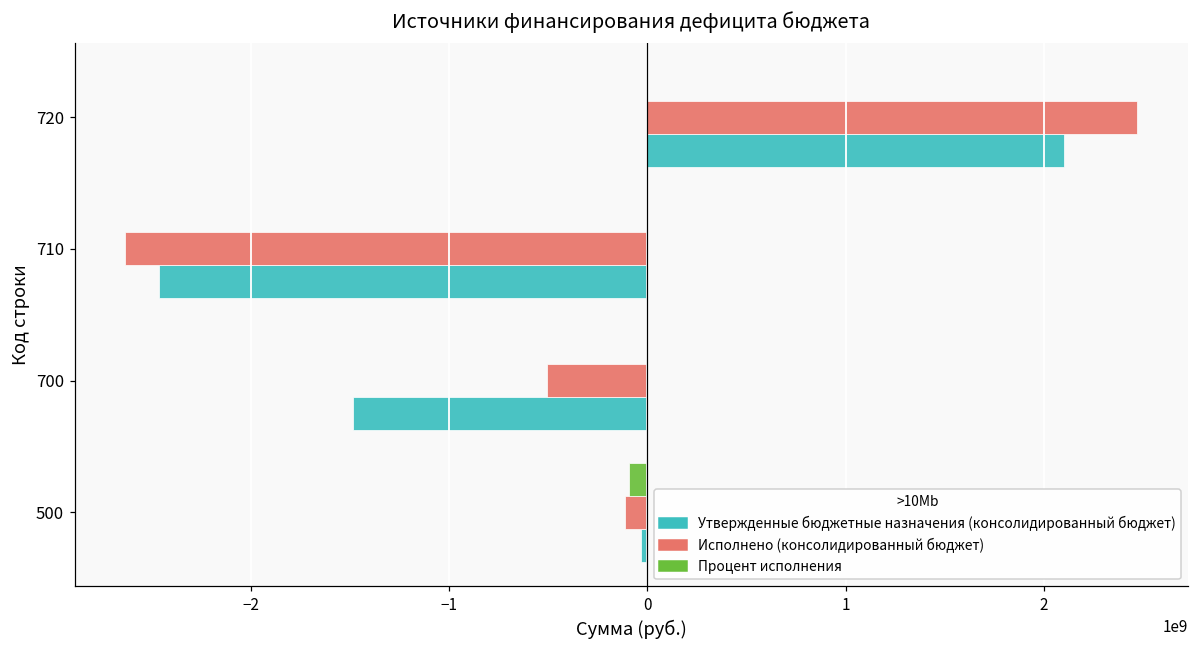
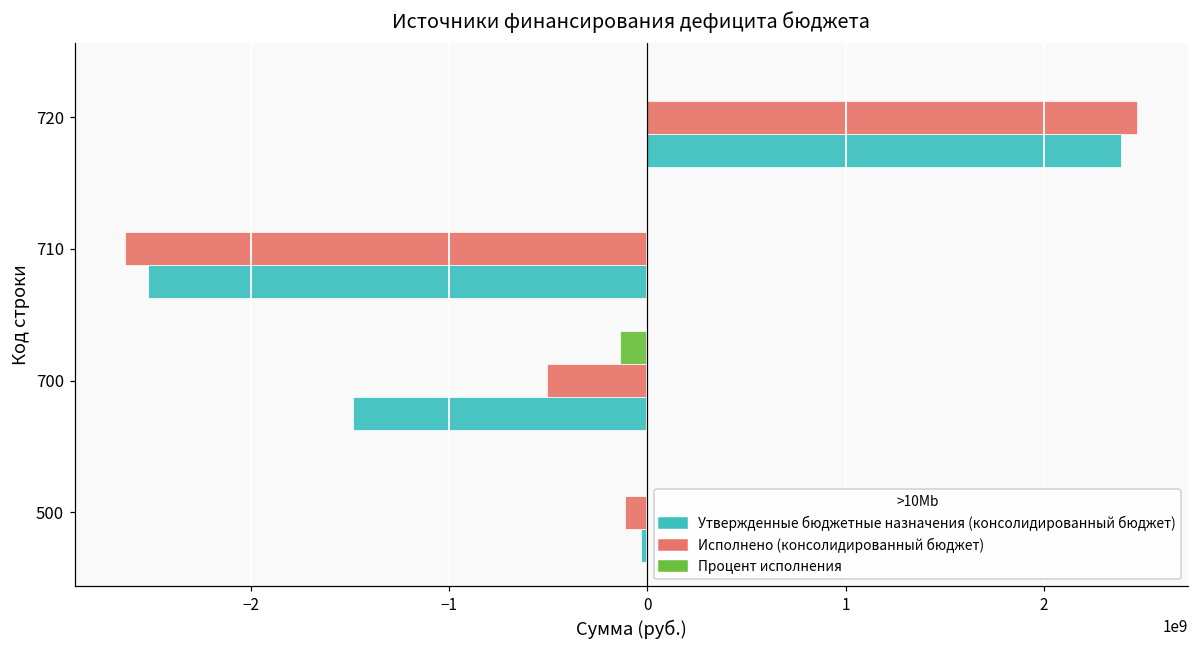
  {
    "Утвержденные бюджетные назначения (консолидированный бюджет)": {
-     "720": 2100000000,
-     "710": -2470000000,
+     "720": 2390000000,
+     "710": -2520000000,
      "700": -1490000000,
      "500": -30000000
    },
    "Исполнено (консолидированный бюджет)": {
      "720": 2470000000,
      "710": -2630000000,
      "700": -510000000,
      "500": -110000000
    },
    "Процент исполнения": {
-     "700": 0,
-     "500": -90000000
+     "700": -140000000,
+     "500": 0
    }
  }
